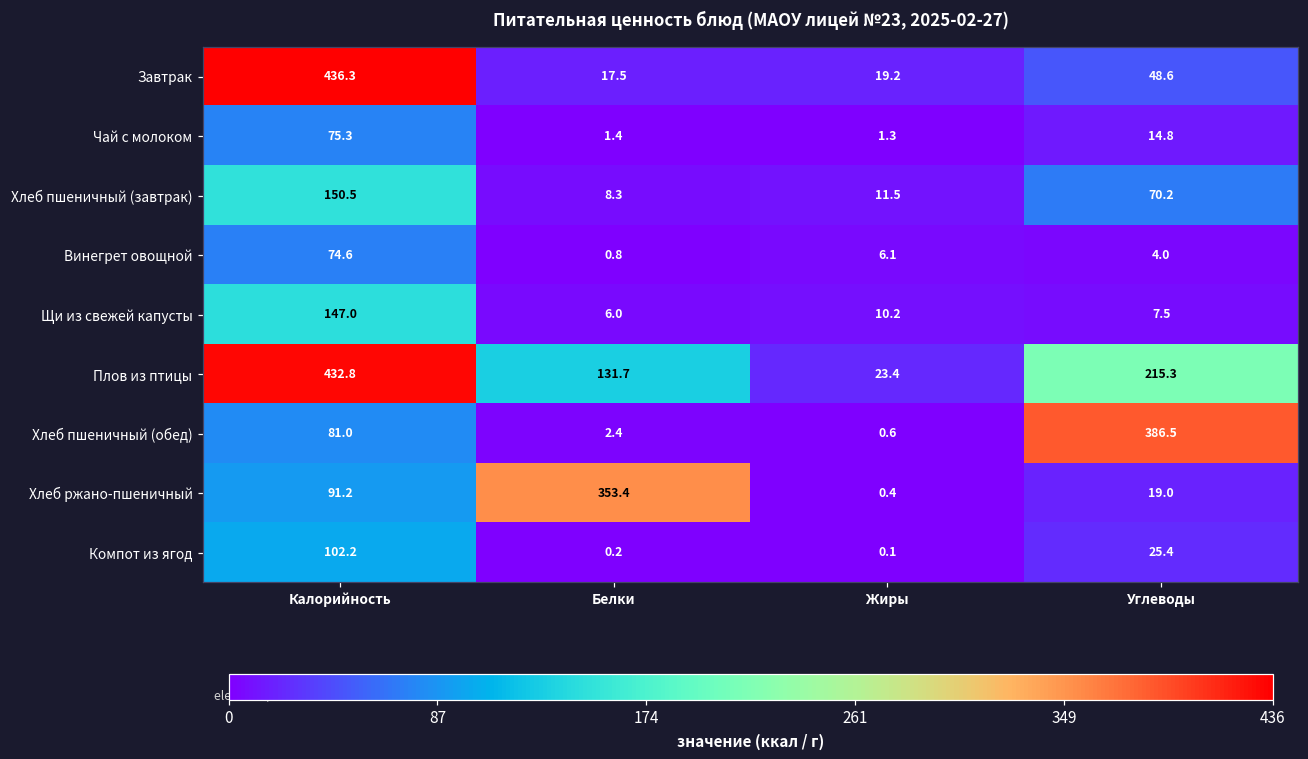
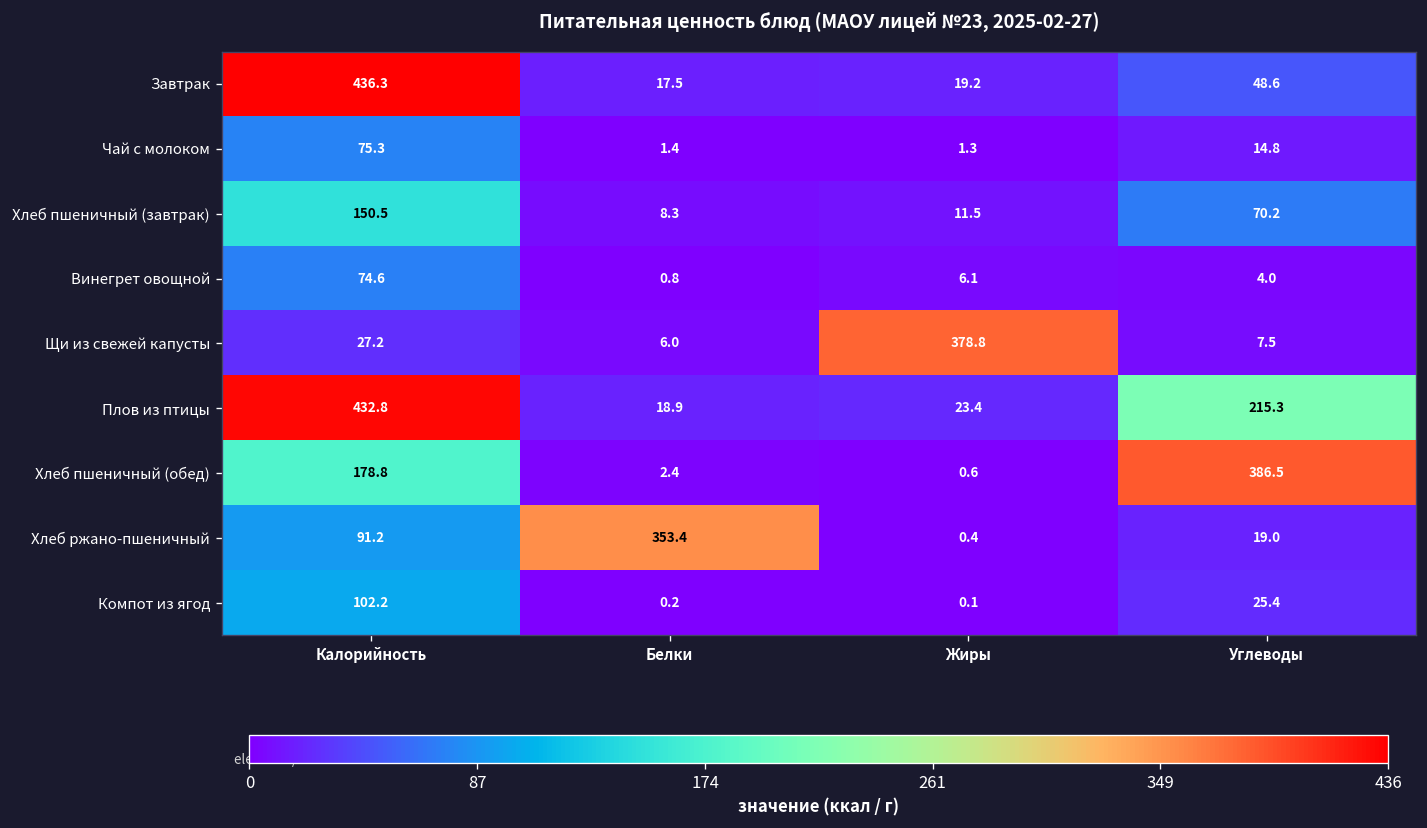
  {
    "Завтрак": {
      "Калорийность": 436.3,
      "Белки": 17.5,
      "Жиры": 19.2,
      "Углеводы": 48.6
    },
    "Чай с молоком": {
      "Калорийность": 75.3,
      "Белки": 1.4,
      "Жиры": 1.3,
      "Углеводы": 14.8
    },
    "Хлеб пшеничный (завтрак)": {
      "Калорийность": 150.5,
      "Белки": 8.3,
      "Жиры": 11.5,
      "Углеводы": 70.2
    },
    "Винегрет овощной": {
      "Калорийность": 74.6,
      "Белки": 0.8,
      "Жиры": 6.1,
      "Углеводы": 4.0
    },
    "Щи из свежей капусты": {
-     "Калорийность": 147.0,
+     "Калорийность": 27.2,
      "Белки": 6.0,
-     "Жиры": 10.2,
+     "Жиры": 378.8,
      "Углеводы": 7.5
    },
    "Плов из птицы": {
      "Калорийность": 432.8,
-     "Белки": 131.7,
+     "Белки": 18.9,
      "Жиры": 23.4,
      "Углеводы": 215.3
    },
    "Хлеб пшеничный (обед)": {
-     "Калорийность": 81.0,
+     "Калорийность": 178.8,
      "Белки": 2.4,
      "Жиры": 0.6,
      "Углеводы": 386.5
    },
    "Хлеб ржано-пшеничный": {
      "Калорийность": 91.2,
      "Белки": 353.4,
      "Жиры": 0.4,
      "Углеводы": 19.0
    },
    "Компот из ягод": {
      "Калорийность": 102.2,
      "Белки": 0.2,
      "Жиры": 0.1,
      "Углеводы": 25.4
    }
  }
